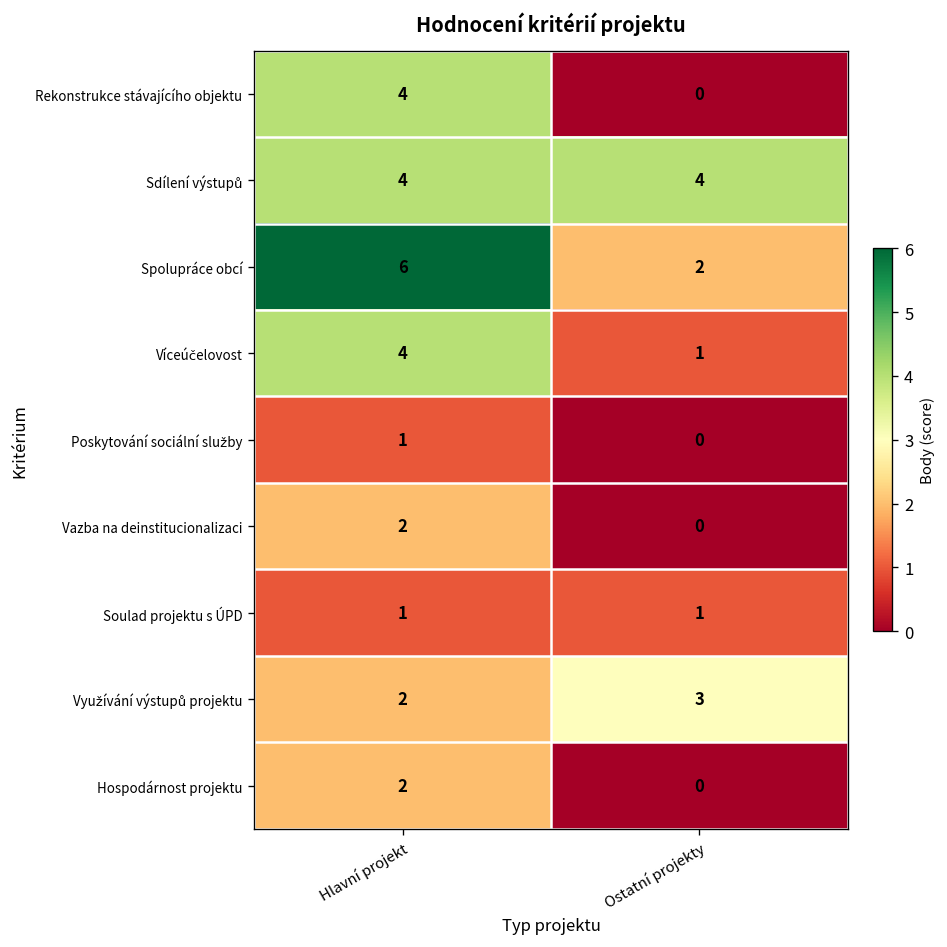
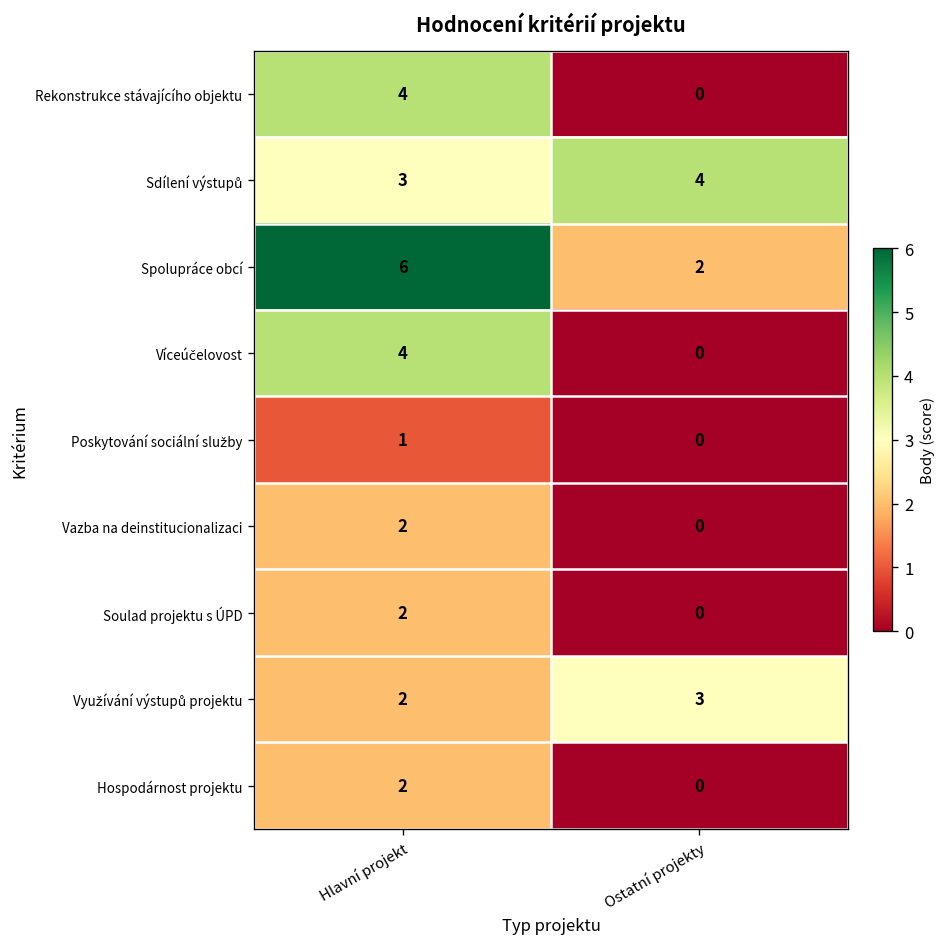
  {
    "Rekonstrukce stávajícího objektu": {
      "Hlavní projekt": 4,
      "Ostatní projekty": 0
    },
    "Sdílení výstupů": {
-     "Hlavní projekt": 4,
+     "Hlavní projekt": 3,
      "Ostatní projekty": 4
    },
    "Spolupráce obcí": {
      "Hlavní projekt": 6,
      "Ostatní projekty": 2
    },
    "Víceúčelovost": {
      "Hlavní projekt": 4,
-     "Ostatní projekty": 1
+     "Ostatní projekty": 0
    },
    "Poskytování sociální služby": {
      "Hlavní projekt": 1,
      "Ostatní projekty": 0
    },
    "Vazba na deinstitucionalizaci": {
      "Hlavní projekt": 2,
      "Ostatní projekty": 0
    },
    "Soulad projektu s ÚPD": {
-     "Hlavní projekt": 1,
-     "Ostatní projekty": 1
+     "Hlavní projekt": 2,
+     "Ostatní projekty": 0
    },
    "Využívání výstupů projektu": {
      "Hlavní projekt": 2,
      "Ostatní projekty": 3
    },
    "Hospodárnost projektu": {
      "Hlavní projekt": 2,
      "Ostatní projekty": 0
    }
  }
